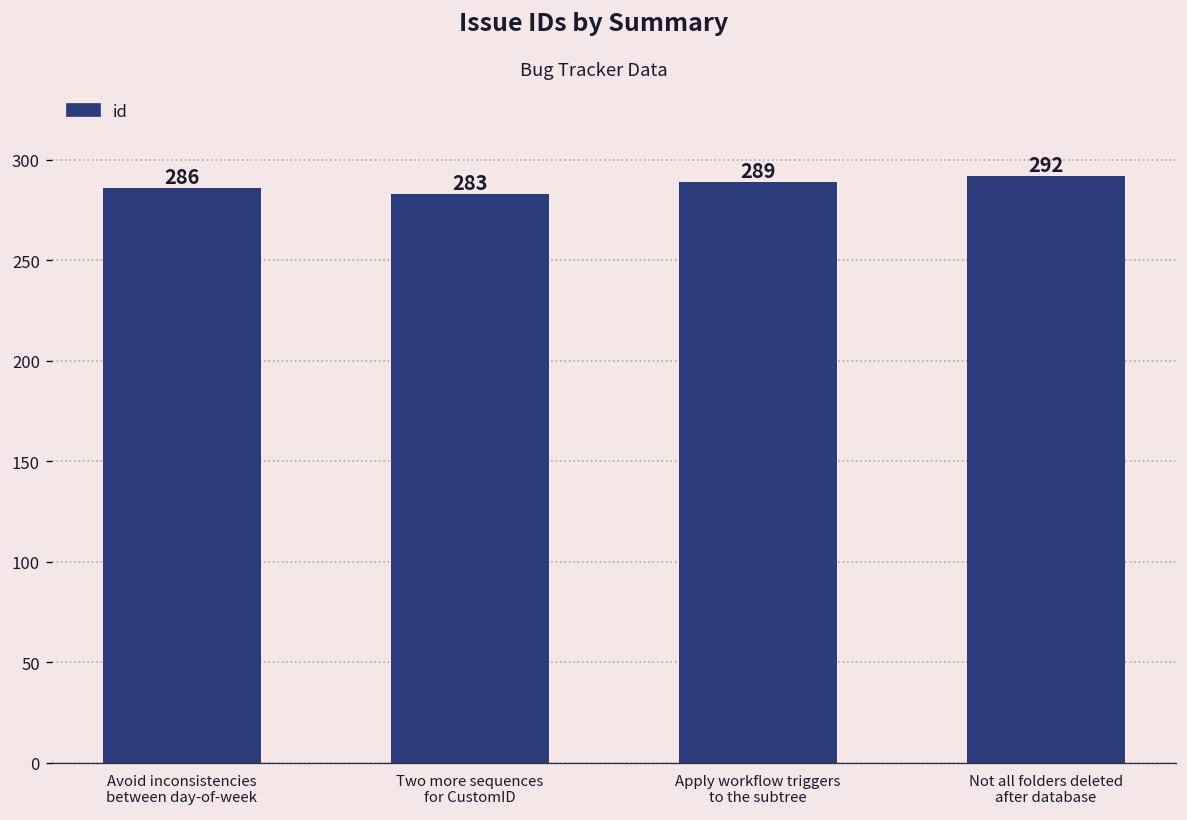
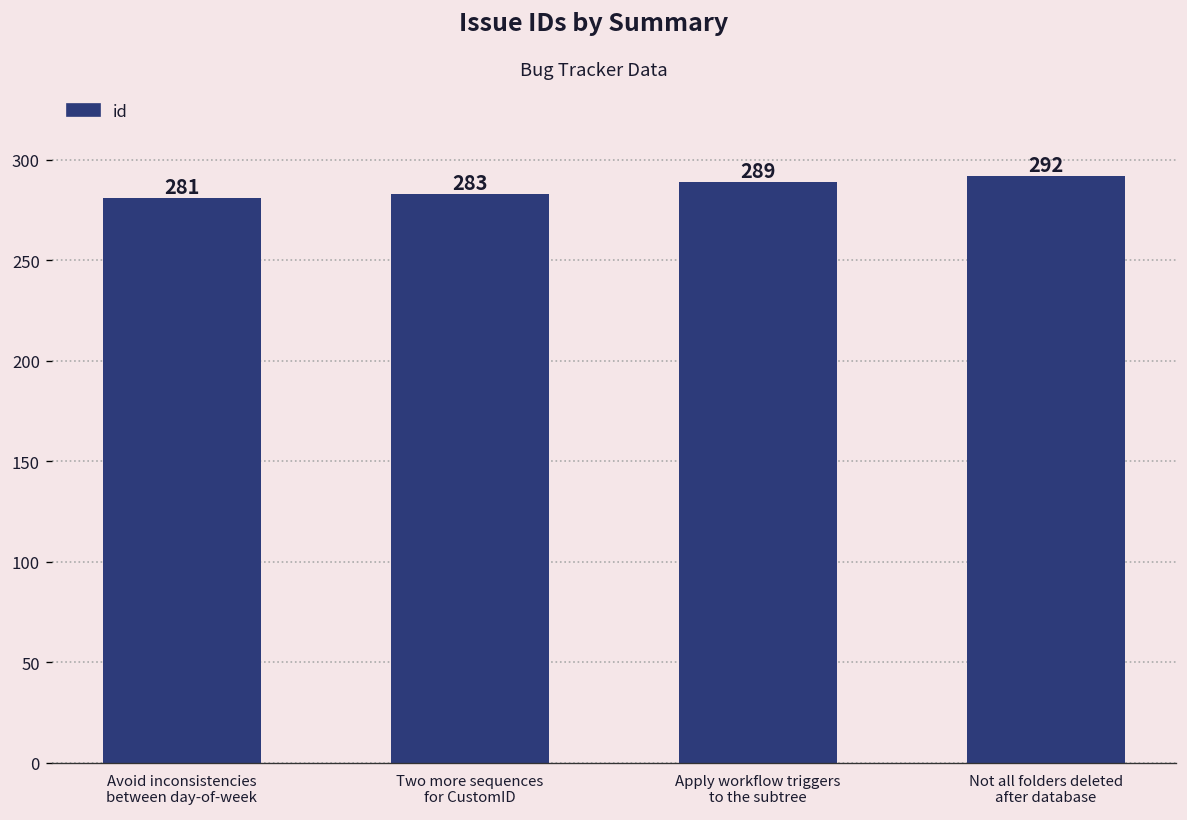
  {
-   "Avoid inconsistencies between day-of-week": 286,
+   "Avoid inconsistencies between day-of-week": 281,
    "Two more sequences for CustomID": 283,
    "Apply workflow triggers to the subtree": 289,
    "Not all folders deleted after database": 292
  }
